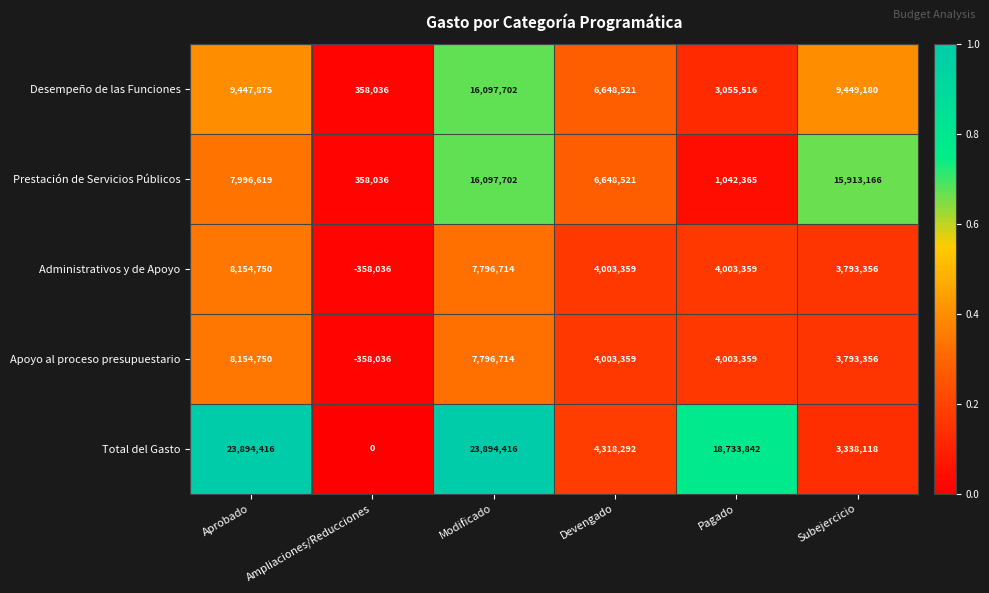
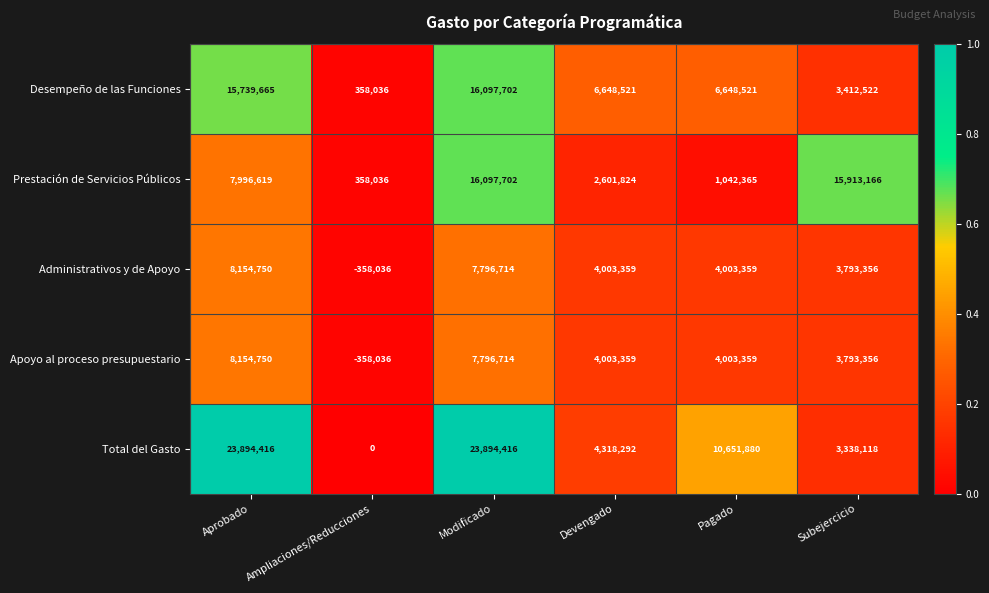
  {
    "Desempeño de las Funciones": {
-     "Aprobado": "9,447,875",
+     "Aprobado": "15,739,665",
      "Ampliaciones/Reducciones": "358,036",
      "Modificado": "16,097,702",
      "Devengado": "6,648,521",
-     "Pagado": "3,055,516",
-     "Subejercicio": "9,449,180"
+     "Pagado": "6,648,521",
+     "Subejercicio": "3,412,522"
    },
    "Prestación de Servicios Públicos": {
      "Aprobado": "7,996,619",
      "Ampliaciones/Reducciones": "358,036",
      "Modificado": "16,097,702",
-     "Devengado": "6,648,521",
+     "Devengado": "2,601,824",
      "Pagado": "1,042,365",
      "Subejercicio": "15,913,166"
    },
    "Administrativos y de Apoyo": {
      "Aprobado": "8,154,750",
      "Ampliaciones/Reducciones": "-358,036",
      "Modificado": "7,796,714",
      "Devengado": "4,003,359",
      "Pagado": "4,003,359",
      "Subejercicio": "3,793,356"
    },
    "Apoyo al proceso presupuestario": {
      "Aprobado": "8,154,750",
      "Ampliaciones/Reducciones": "-358,036",
      "Modificado": "7,796,714",
      "Devengado": "4,003,359",
      "Pagado": "4,003,359",
      "Subejercicio": "3,793,356"
    },
    "Total del Gasto": {
      "Aprobado": "23,894,416",
      "Ampliaciones/Reducciones": "0",
      "Modificado": "23,894,416",
      "Devengado": "4,318,292",
-     "Pagado": "18,733,842",
+     "Pagado": "10,651,880",
      "Subejercicio": "3,338,118"
    }
  }
